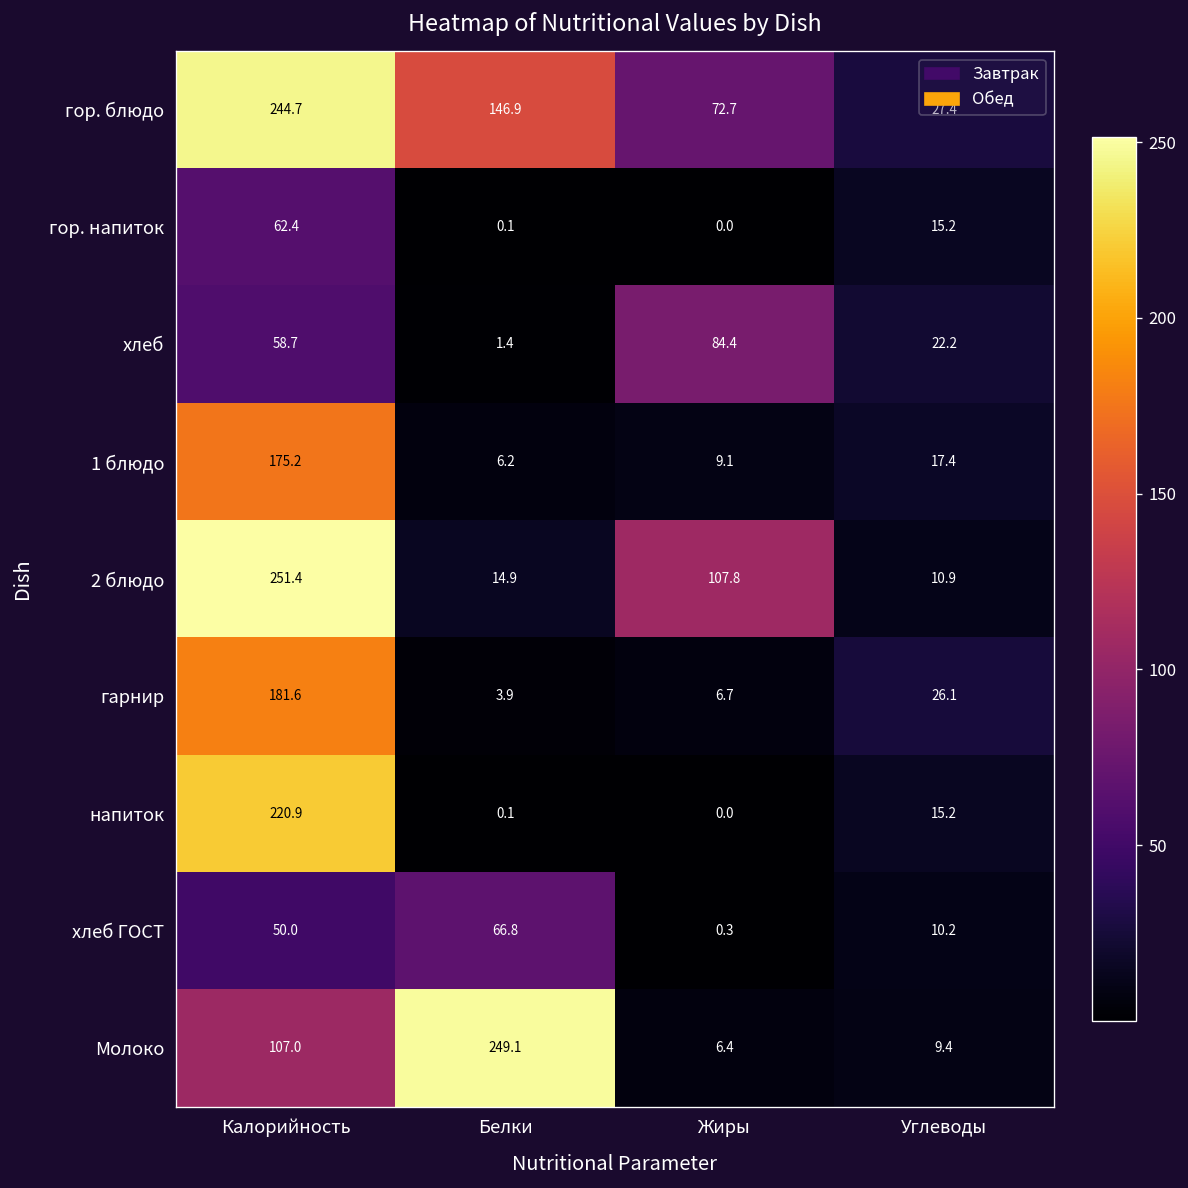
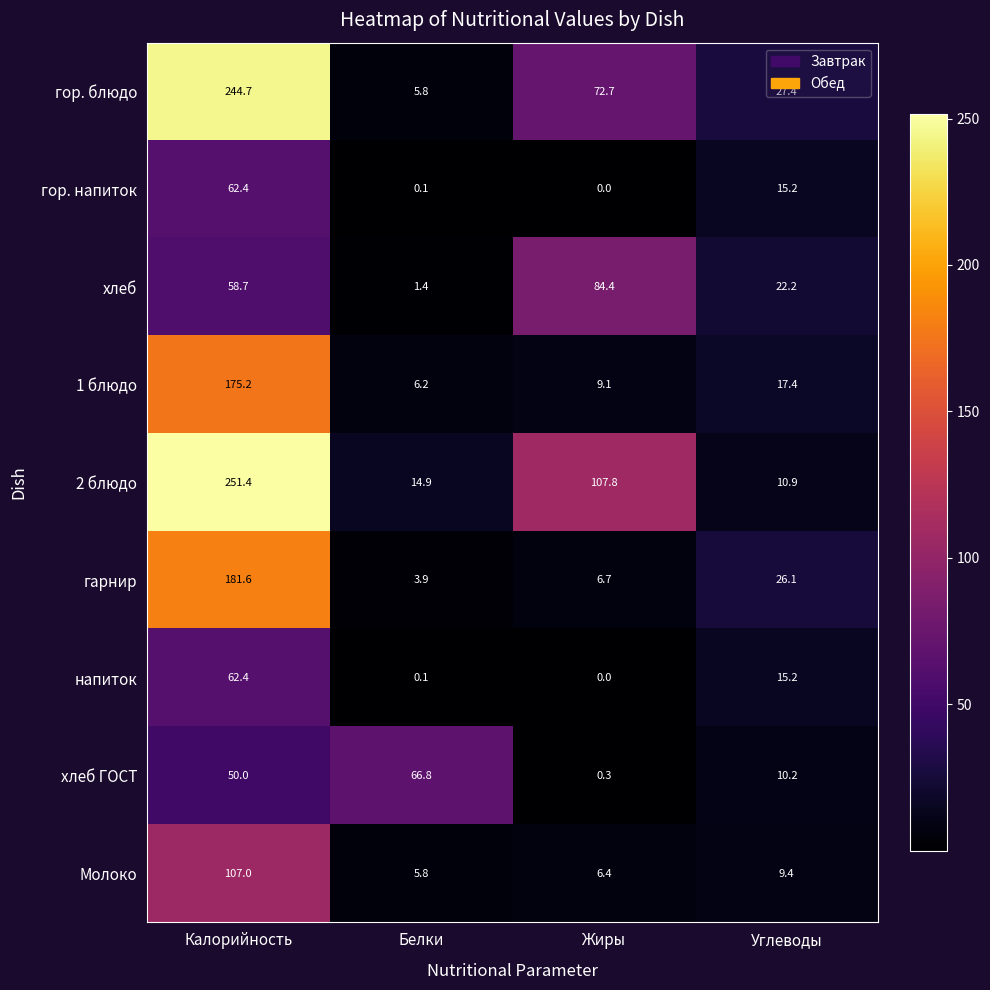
  {
    "гор. блюдо": {
      "Калорийность": 244.7,
-     "Белки": 146.9,
+     "Белки": 5.8,
      "Жиры": 72.7
    },
    "гор. напиток": {
      "Калорийность": 62.4,
      "Белки": 0.1,
      "Жиры": 0.0,
      "Углеводы": 15.2
    },
    "хлеб": {
      "Калорийность": 58.7,
      "Белки": 1.4,
      "Жиры": 84.4,
      "Углеводы": 22.2
    },
    "1 блюдо": {
      "Калорийность": 175.2,
      "Белки": 6.2,
      "Жиры": 9.1,
      "Углеводы": 17.4
    },
    "2 блюдо": {
      "Калорийность": 251.4,
      "Белки": 14.9,
      "Жиры": 107.8,
      "Углеводы": 10.9
    },
    "гарнир": {
      "Калорийность": 181.6,
      "Белки": 3.9,
      "Жиры": 6.7,
      "Углеводы": 26.1
    },
    "напиток": {
-     "Калорийность": 220.9,
+     "Калорийность": 62.4,
      "Белки": 0.1,
      "Жиры": 0.0,
      "Углеводы": 15.2
    },
    "хлеб ГОСТ": {
      "Калорийность": 50.0,
      "Белки": 66.8,
      "Жиры": 0.3,
      "Углеводы": 10.2
    },
    "Молоко": {
      "Калорийность": 107.0,
-     "Белки": 249.1,
+     "Белки": 5.8,
      "Жиры": 6.4,
      "Углеводы": 9.4
    }
  }
